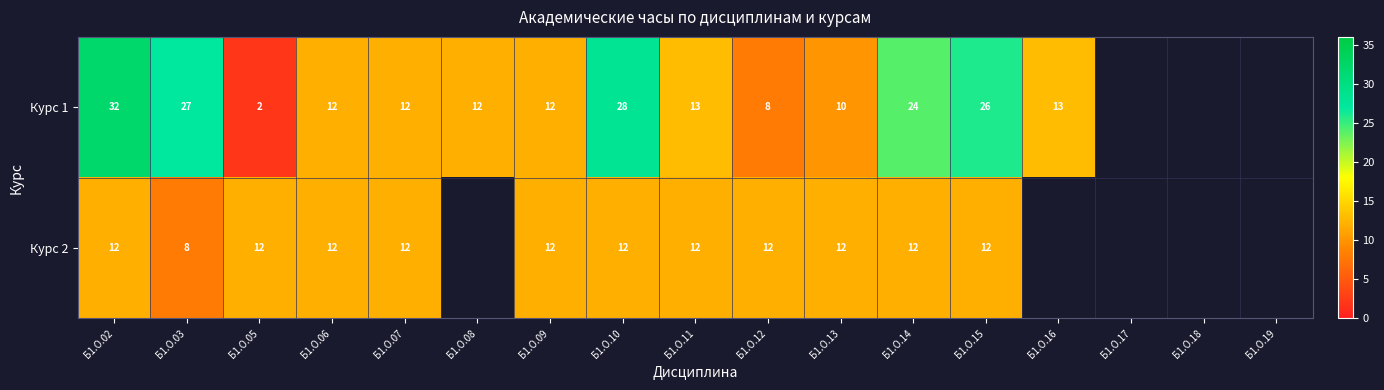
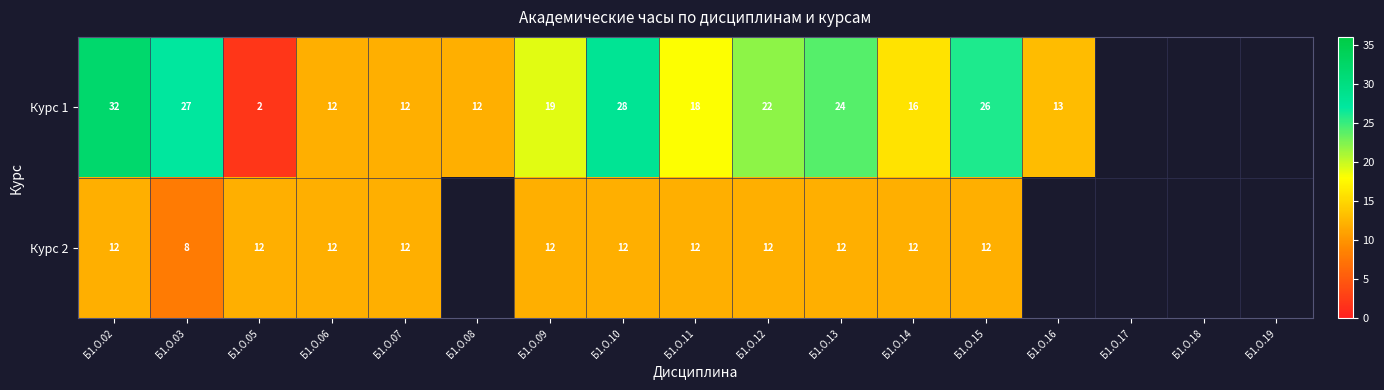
  {
    "Курс 1": {
      "Б1.О.02": 32,
      "Б1.О.03": 27,
      "Б1.О.05": 2,
      "Б1.О.06": 12,
      "Б1.О.07": 12,
      "Б1.О.08": 12,
-     "Б1.О.09": 12,
+     "Б1.О.09": 19,
      "Б1.О.10": 28,
-     "Б1.О.11": 13,
-     "Б1.О.12": 8,
-     "Б1.О.13": 10,
-     "Б1.О.14": 24,
+     "Б1.О.11": 18,
+     "Б1.О.12": 22,
+     "Б1.О.13": 24,
+     "Б1.О.14": 16,
      "Б1.О.15": 26,
      "Б1.О.16": 13
    },
    "Курс 2": {
      "Б1.О.02": 12,
      "Б1.О.03": 8,
      "Б1.О.05": 12,
      "Б1.О.06": 12,
      "Б1.О.07": 12,
      "Б1.О.09": 12,
      "Б1.О.10": 12,
      "Б1.О.11": 12,
      "Б1.О.12": 12,
      "Б1.О.13": 12,
      "Б1.О.14": 12,
      "Б1.О.15": 12
    }
  }
